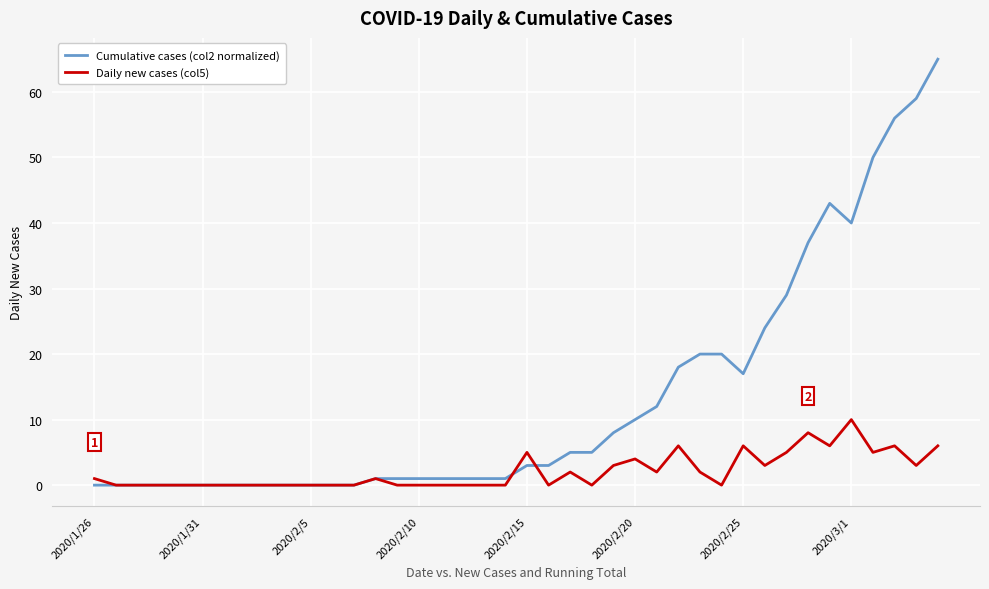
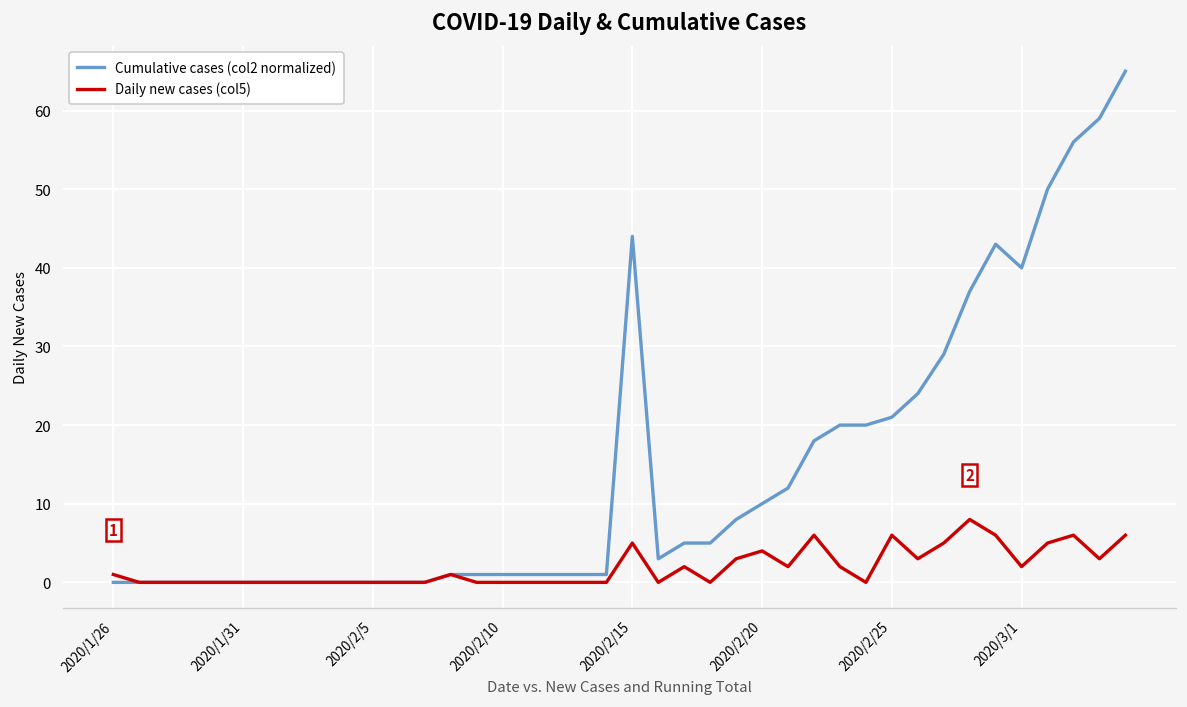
  {
    "Cumulative cases (col2 normalized)": {
      "2020/1/26": 0,
      "2020/2/10": 1,
-     "2020/2/15": 3,
+     "2020/2/15": 44,
      "2020/2/20": 10,
-     "2020/2/25": 17,
+     "2020/2/25": 21,
      "2020/3/1": 40
    },
    "Daily new cases (col5)": {
      "2020/2/10": 0,
      "2020/2/15": 5,
      "2020/2/20": 4,
      "2020/2/25": 6,
-     "2020/3/1": 10
+     "2020/3/1": 2
    }
  }
